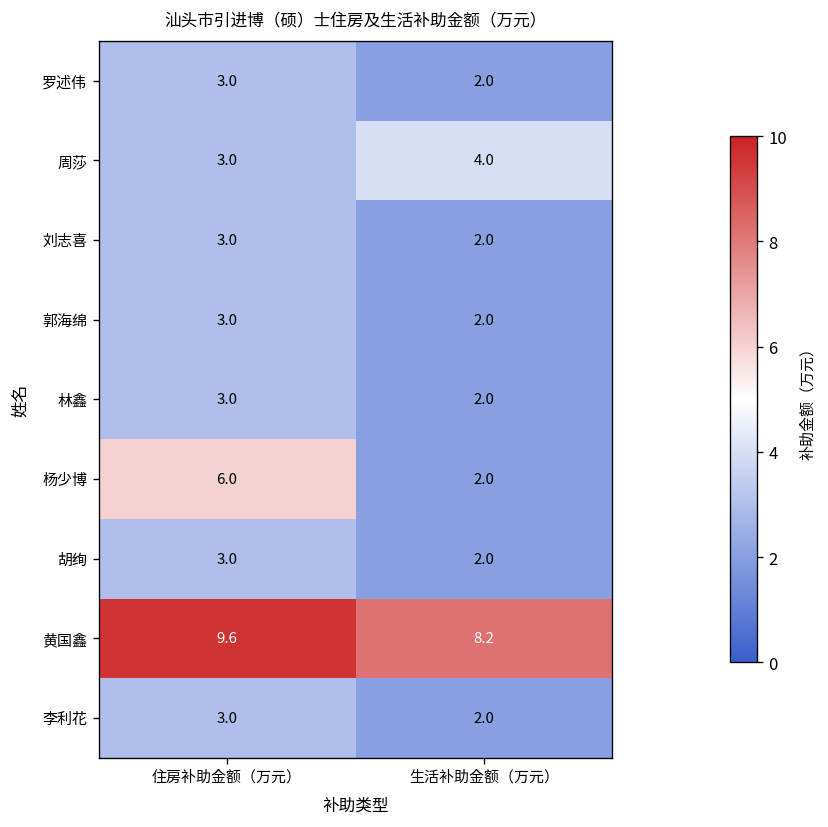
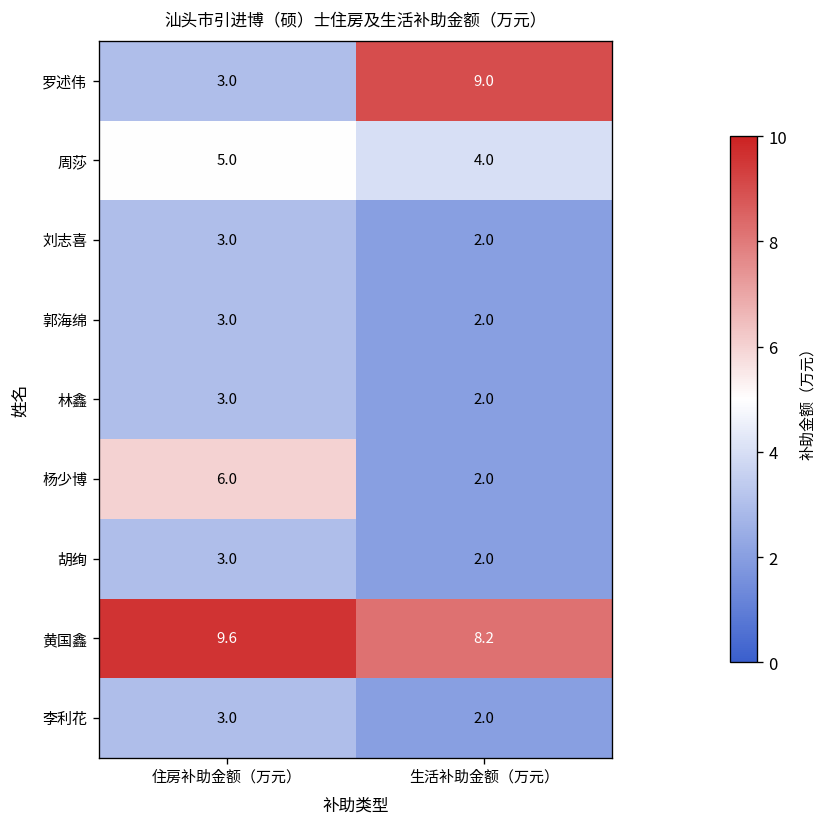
  {
    "罗述伟": {
      "住房补助金额（万元）": 3.0,
-     "生活补助金额（万元）": 2.0
+     "生活补助金额（万元）": 9.0
    },
    "周莎": {
-     "住房补助金额（万元）": 3.0,
+     "住房补助金额（万元）": 5.0,
      "生活补助金额（万元）": 4.0
    },
    "刘志喜": {
      "住房补助金额（万元）": 3.0,
      "生活补助金额（万元）": 2.0
    },
    "郭海绵": {
      "住房补助金额（万元）": 3.0,
      "生活补助金额（万元）": 2.0
    },
    "林鑫": {
      "住房补助金额（万元）": 3.0,
      "生活补助金额（万元）": 2.0
    },
    "杨少博": {
      "住房补助金额（万元）": 6.0,
      "生活补助金额（万元）": 2.0
    },
    "胡绚": {
      "住房补助金额（万元）": 3.0,
      "生活补助金额（万元）": 2.0
    },
    "黄国鑫": {
      "住房补助金额（万元）": 9.6,
      "生活补助金额（万元）": 8.2
    },
    "李利花": {
      "住房补助金额（万元）": 3.0,
      "生活补助金额（万元）": 2.0
    }
  }
